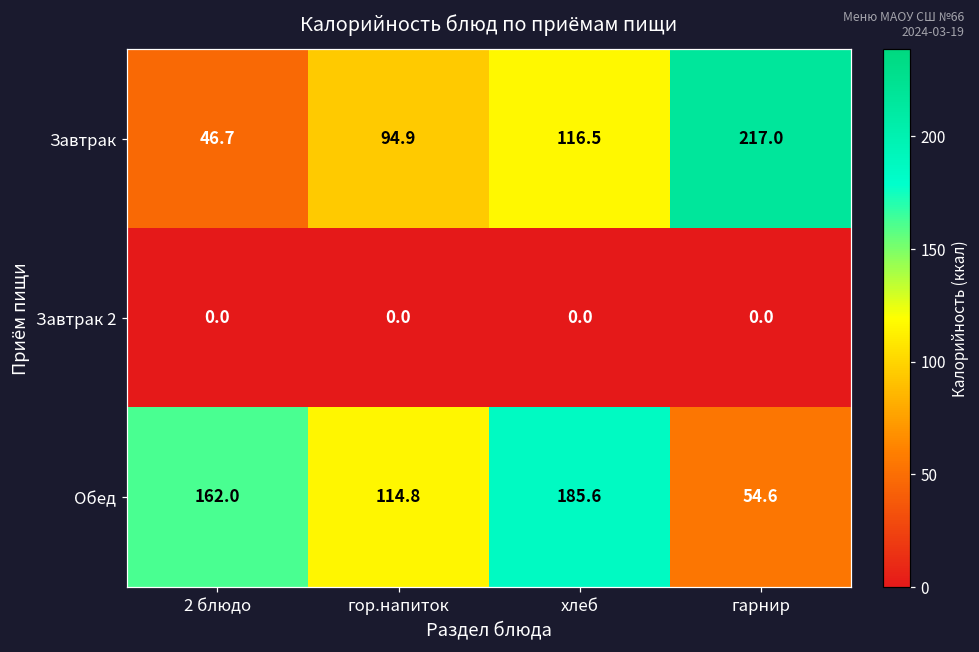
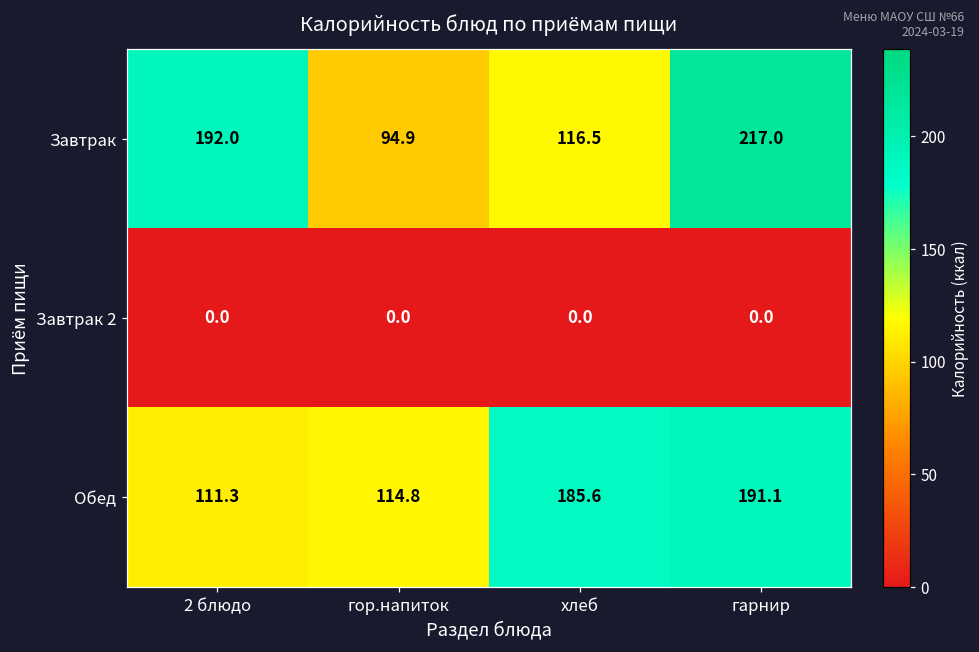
  {
    "Завтрак": {
-     "2 блюдо": 46.7,
+     "2 блюдо": 192.0,
      "гор.напиток": 94.9,
      "хлеб": 116.5,
      "гарнир": 217.0
    },
    "Завтрак 2": {
      "2 блюдо": 0.0,
      "гор.напиток": 0.0,
      "хлеб": 0.0,
      "гарнир": 0.0
    },
    "Обед": {
-     "2 блюдо": 162.0,
+     "2 блюдо": 111.3,
      "гор.напиток": 114.8,
      "хлеб": 185.6,
-     "гарнир": 54.6
+     "гарнир": 191.1
    }
  }
